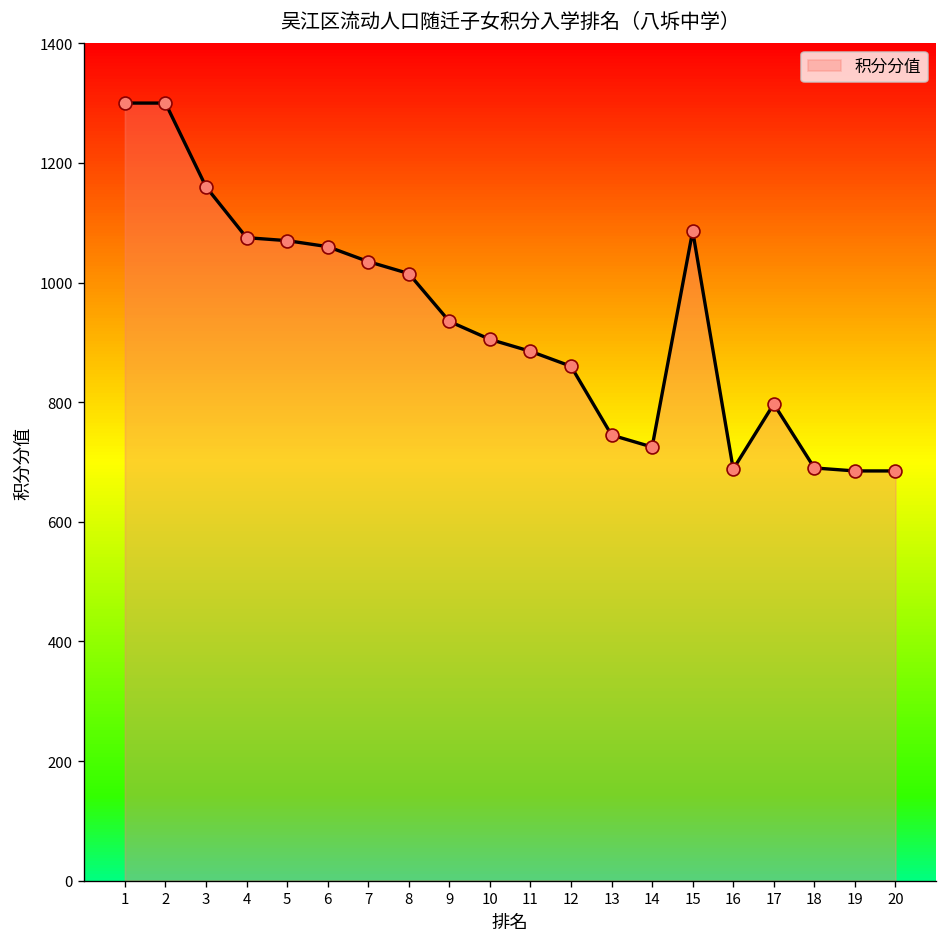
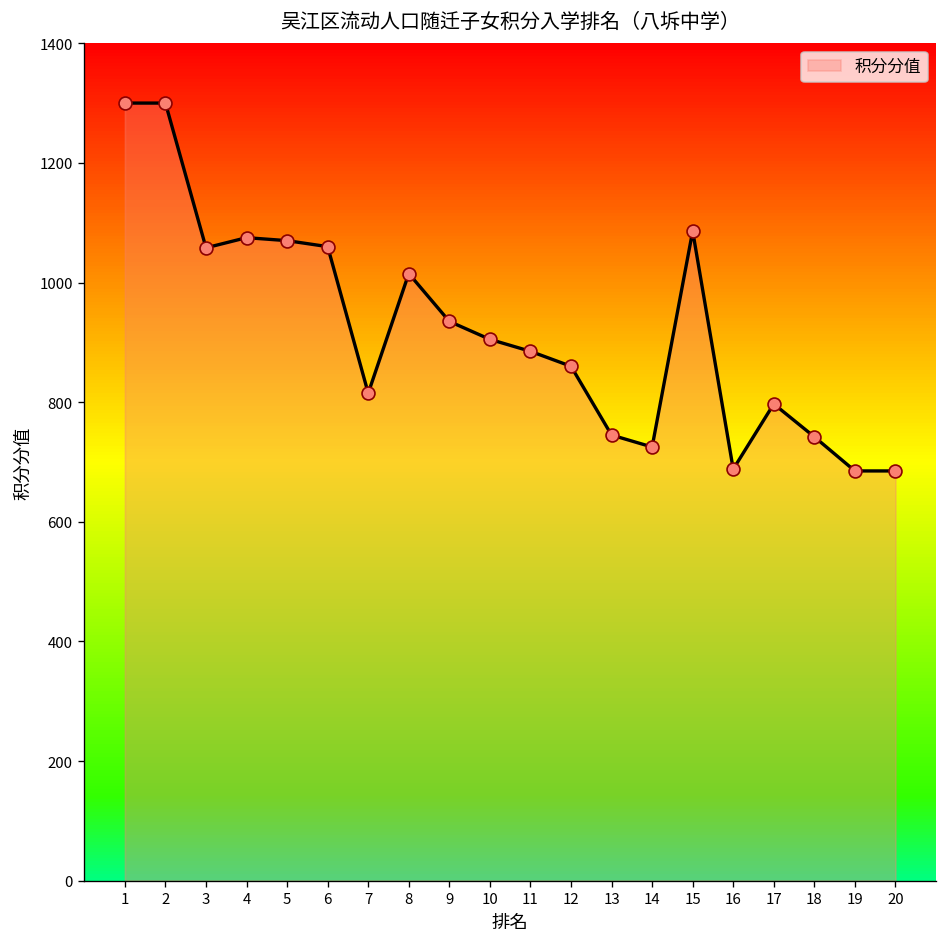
  {
    "1": 1300,
    "2": 1300,
-   "3": 1160,
+   "3": 1060,
    "4": 1080,
    "5": 1070,
    "6": 1060,
-   "7": 1040,
+   "7": 820,
    "8": 1020,
    "9": 940,
    "10": 910,
    "11": 890,
    "12": 860,
    "13": 750,
    "14": 730,
    "15": 1090,
    "16": 690,
    "17": 800,
-   "18": 690,
+   "18": 740,
    "19": 690,
    "20": 690
  }
